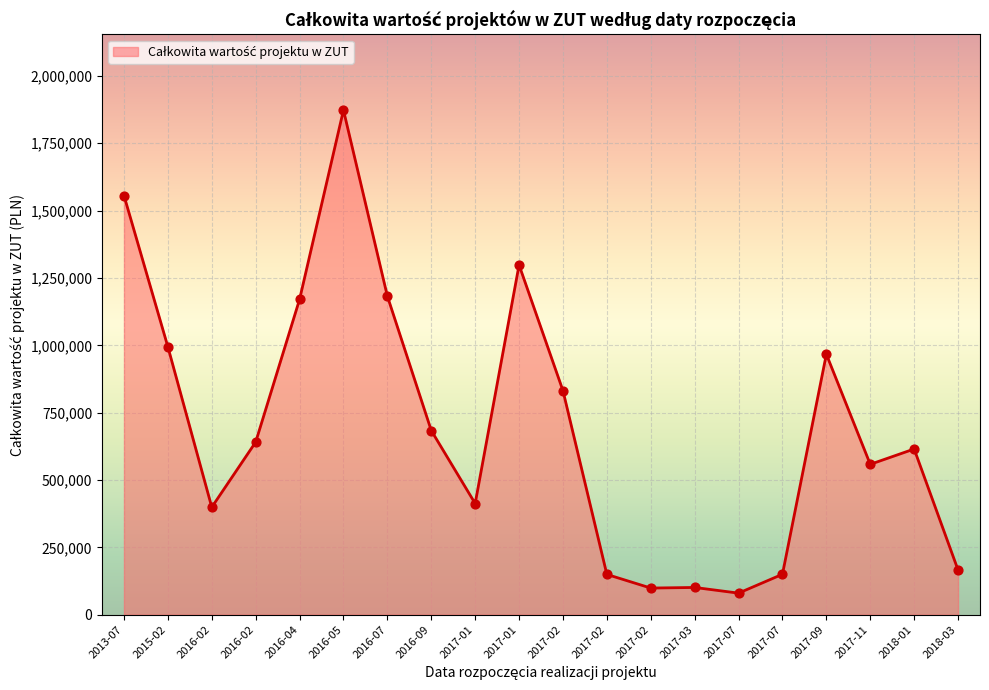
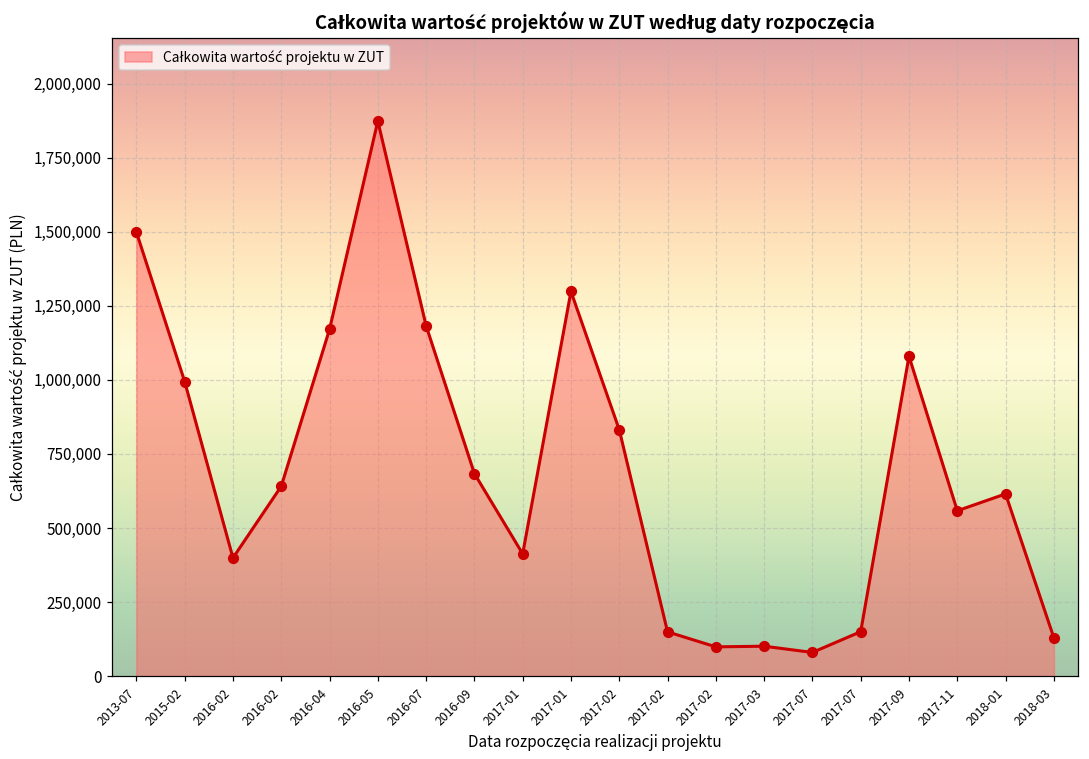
  {
-   "2013-07": "1,560,000",
+   "2013-07": "1,500,000",
    "2015-02": "990,000",
    "2016-04": "1,170,000",
    "2016-05": "1,870,000",
    "2016-07": "1,180,000",
    "2016-09": "680,000",
    "2017-03": "100,000",
-   "2017-09": "970,000",
+   "2017-09": "1,080,000",
    "2017-11": "560,000",
    "2018-01": "620,000",
-   "2018-03": "170,000"
+   "2018-03": "130,000"
  }
